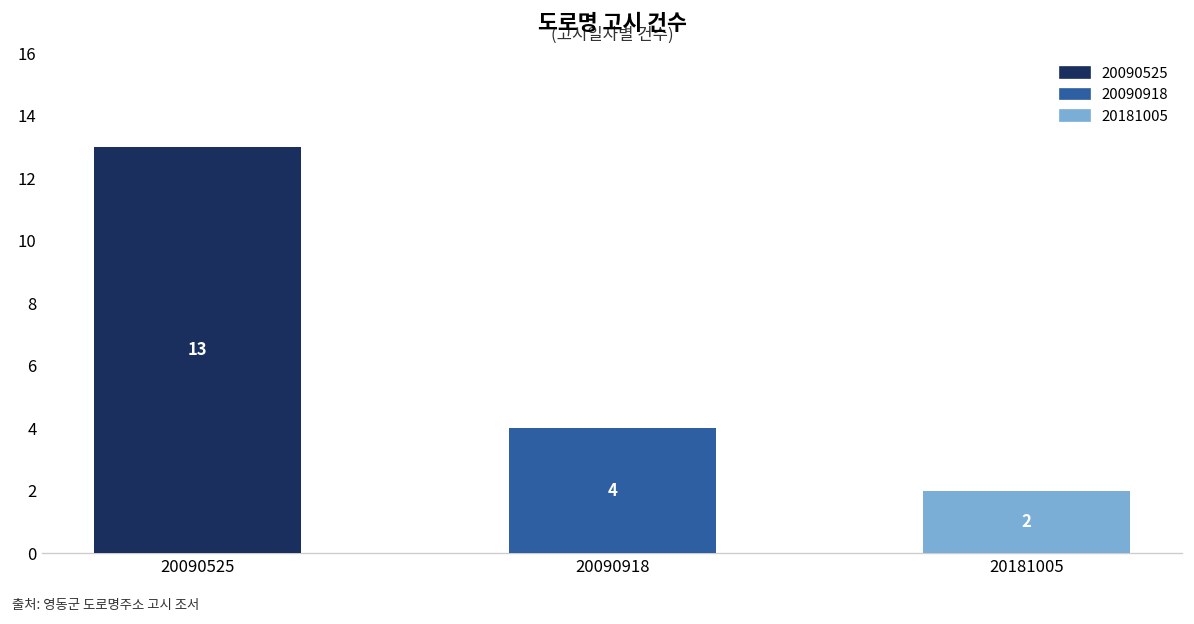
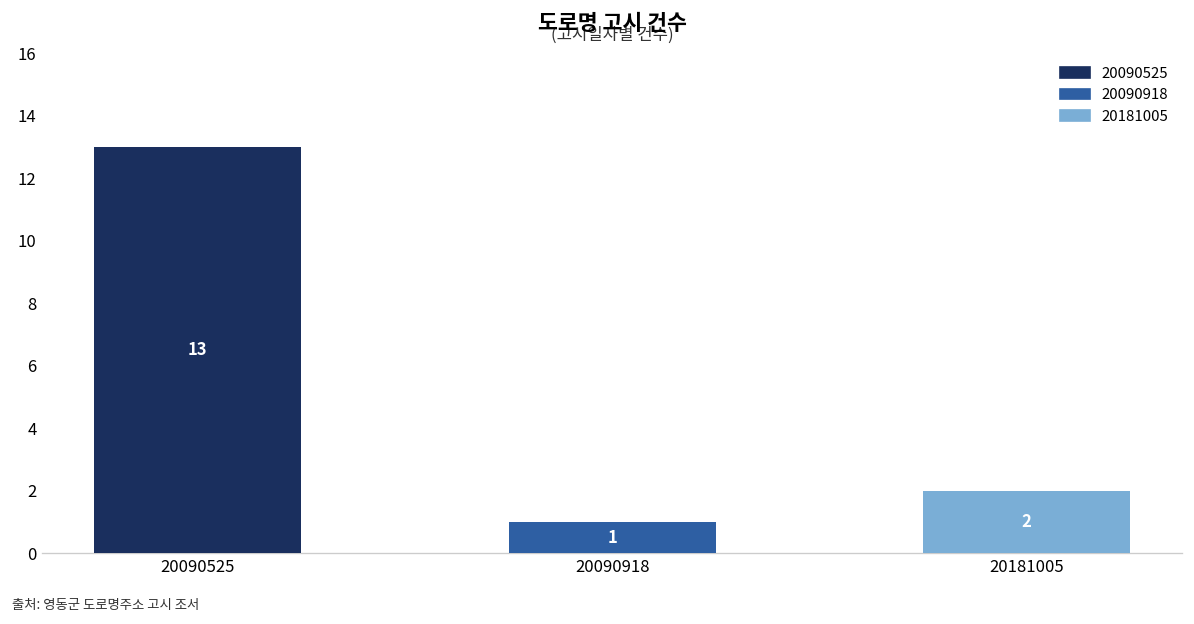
  {
    "20090525": 13,
-   "20090918": 4,
+   "20090918": 1,
    "20181005": 2
  }
